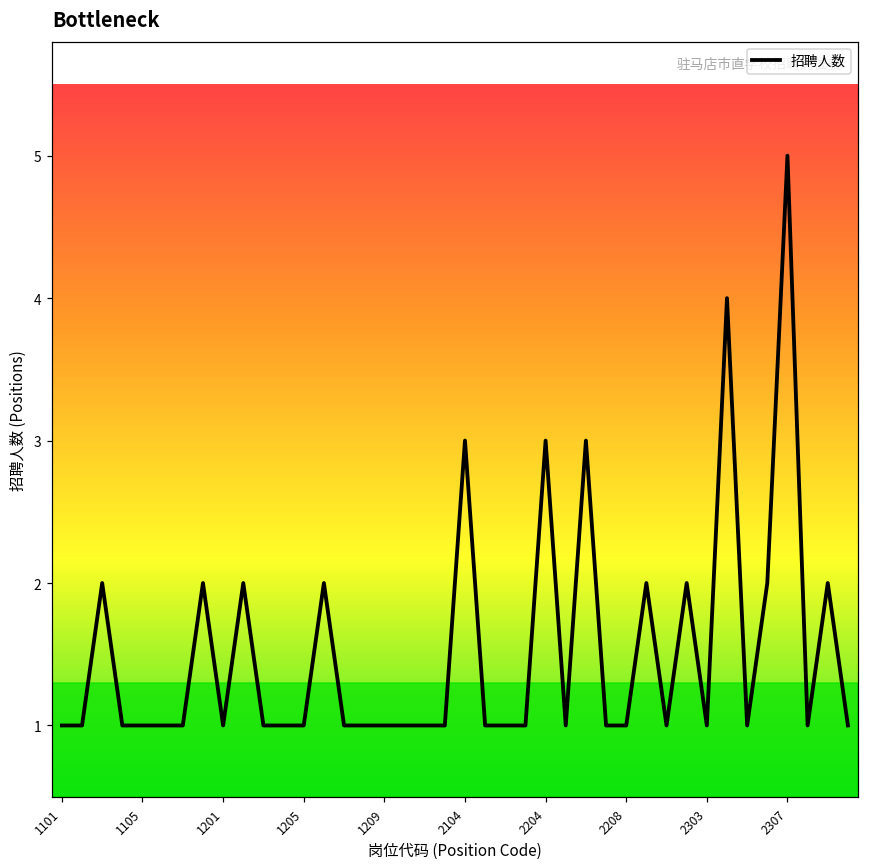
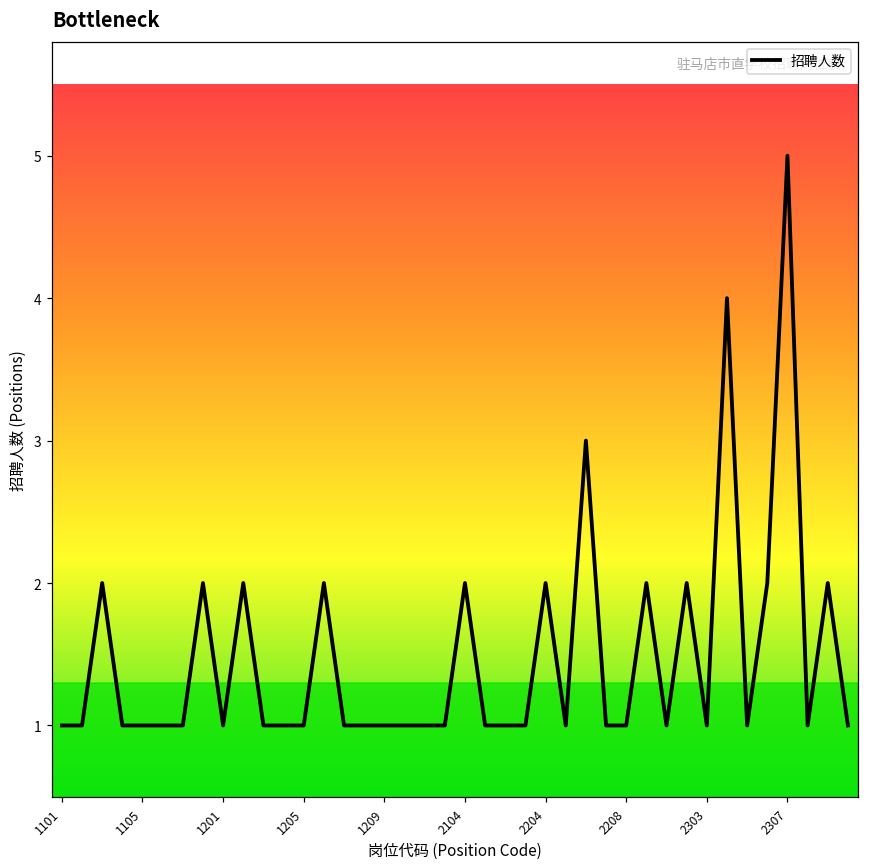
  {
-   "2104": 3,
-   "2204": 3,
+   "2104": 2,
+   "2204": 2,
    "2307": 5
  }
